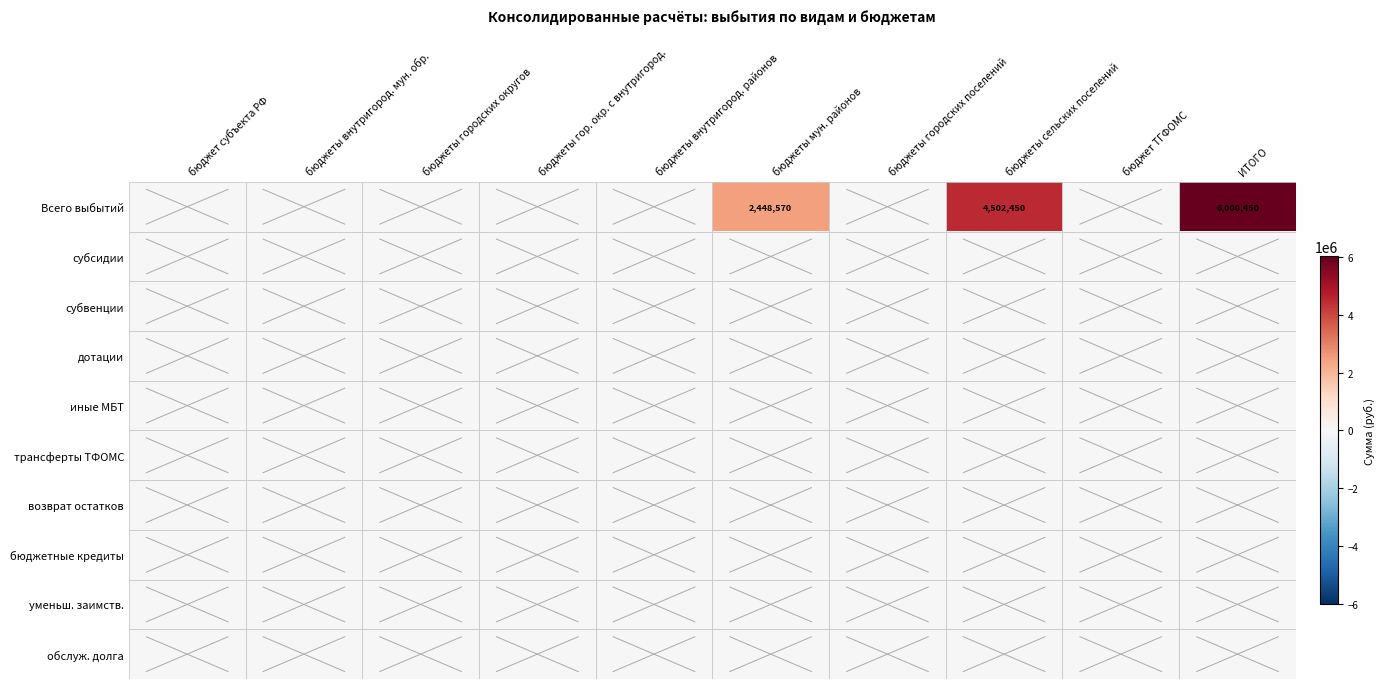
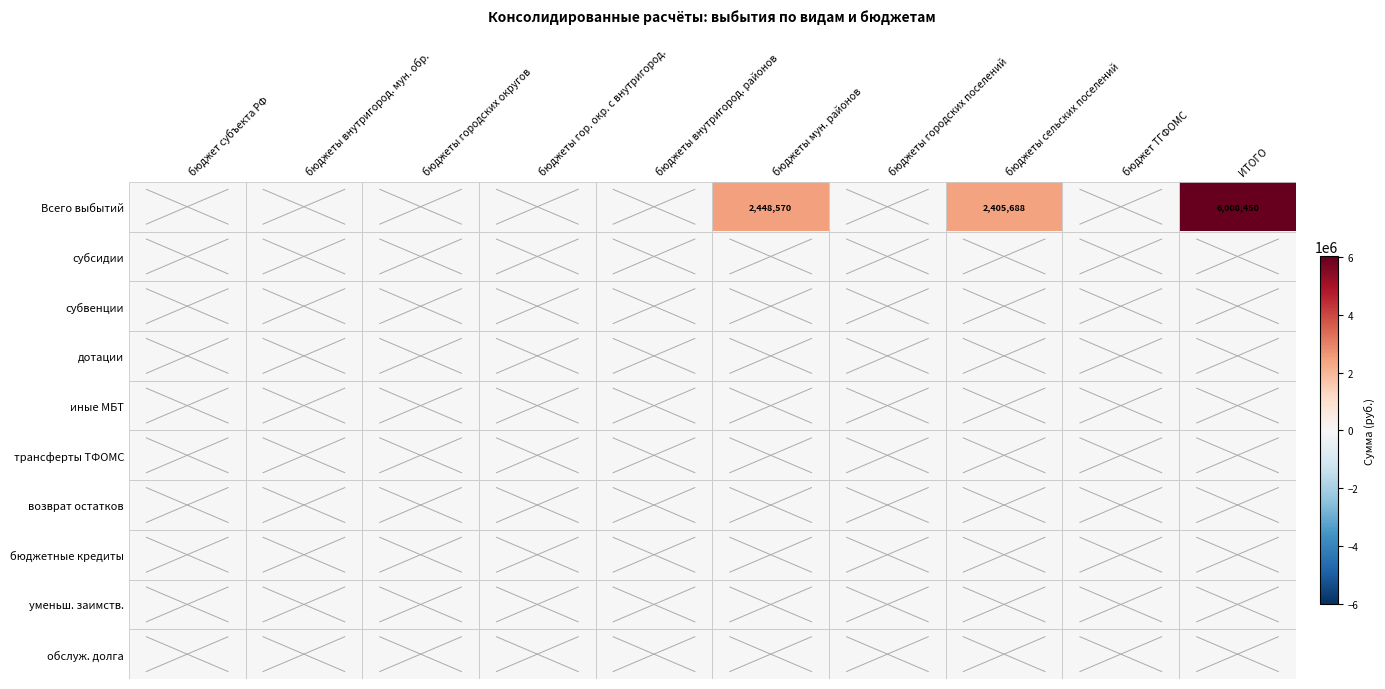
  {
    "Всего выбытий": {
      "бюджеты мун. районов": "2,448,570",
-     "бюджеты сельских поселений": "4,502,450",
+     "бюджеты сельских поселений": "2,405,688",
      "ИТОГО": "6,008,450"
    }
  }
